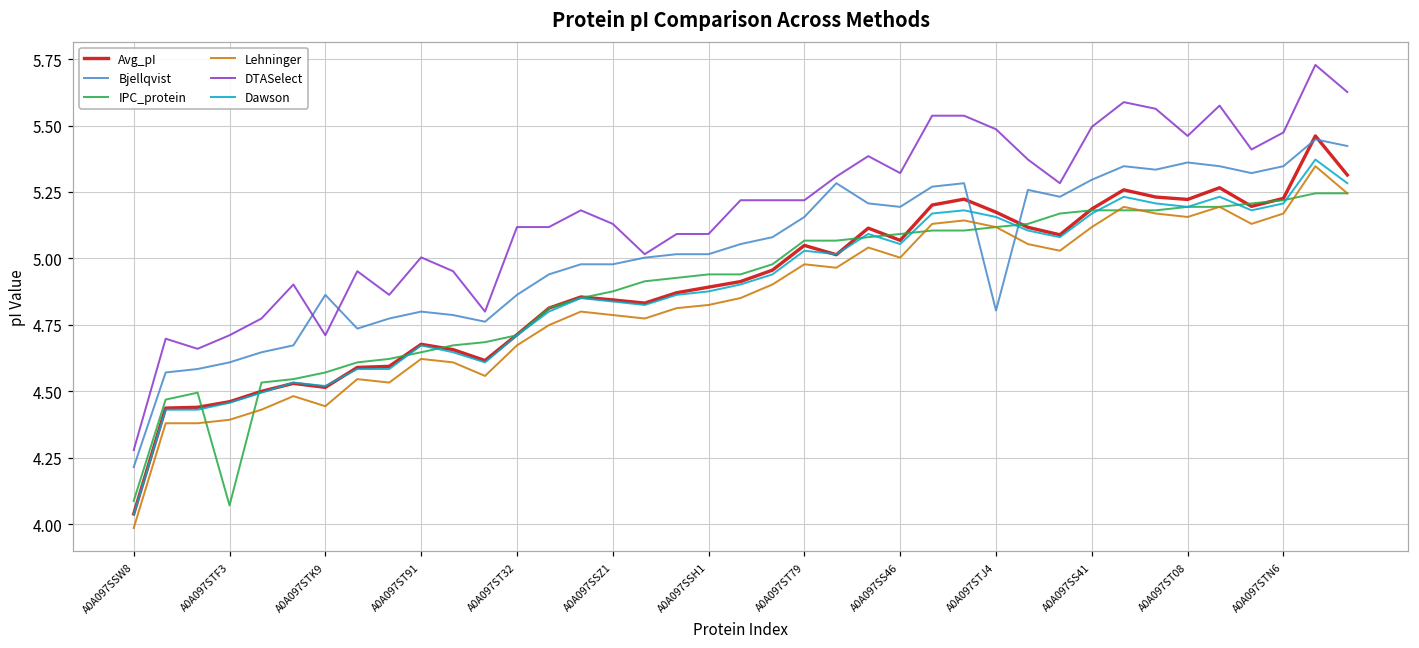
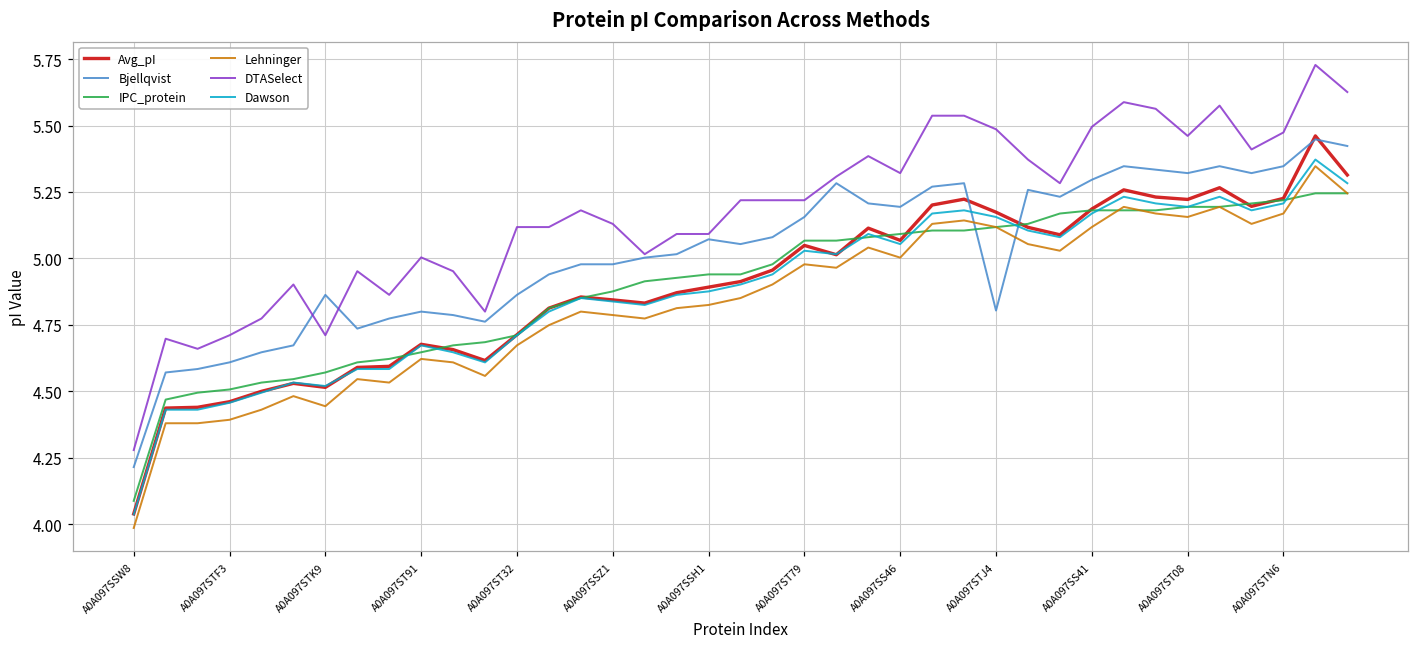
  {
    "Avg_pI": {
      "A0A097SSH1": 4.89,
      "A0A097ST79": 5.05,
      "A0A097SS46": 5.07,
      "A0A097STJ4": 5.17,
      "A0A097ST08": 5.22
    },
    "Bjellqvist": {
      "A0A097SSW8": 4.22,
      "A0A097STF3": 4.61,
      "A0A097STK9": 4.86,
      "A0A097ST91": 4.80,
      "A0A097ST32": 4.86,
      "A0A097SSZ1": 4.98,
-     "A0A097SSH1": 5.02,
+     "A0A097SSH1": 5.07,
      "A0A097ST79": 5.16,
      "A0A097SS46": 5.19,
      "A0A097STJ4": 4.80,
      "A0A097SS41": 5.30,
-     "A0A097ST08": 5.36,
+     "A0A097ST08": 5.32,
      "A0A097STN6": 5.35
    },
    "IPC_protein": {
      "A0A097SSW8": 4.09,
-     "A0A097STF3": 4.07,
+     "A0A097STF3": 4.51,
      "A0A097STK9": 4.57,
      "A0A097ST91": 4.65,
      "A0A097SSZ1": 4.88,
      "A0A097SSH1": 4.94,
      "A0A097ST79": 5.07,
      "A0A097SS46": 5.09
    },
    "Lehninger": {
      "A0A097SSW8": 3.99,
      "A0A097STF3": 4.39,
      "A0A097STK9": 4.44,
      "A0A097ST91": 4.62,
      "A0A097ST32": 4.67,
      "A0A097SSZ1": 4.79,
      "A0A097SSH1": 4.83,
      "A0A097ST79": 4.98,
      "A0A097SS46": 5.00,
      "A0A097SS41": 5.12,
      "A0A097ST08": 5.16,
      "A0A097STN6": 5.17
    },
    "DTASelect": {
      "A0A097SSW8": 4.28,
      "A0A097STF3": 4.71,
      "A0A097STK9": 4.71,
      "A0A097ST91": 5.00,
      "A0A097ST32": 5.12,
      "A0A097SSZ1": 5.13,
      "A0A097SSH1": 5.09,
      "A0A097ST79": 5.22,
      "A0A097SS46": 5.32,
      "A0A097STJ4": 5.49,
      "A0A097SS41": 5.50,
      "A0A097ST08": 5.46,
      "A0A097STN6": 5.47
    },
    "Dawson": {
      "A0A097SSH1": 4.88,
      "A0A097ST79": 5.03,
      "A0A097SS46": 5.05,
      "A0A097STJ4": 5.16,
      "A0A097SS41": 5.17,
      "A0A097STN6": 5.21
    }
  }
